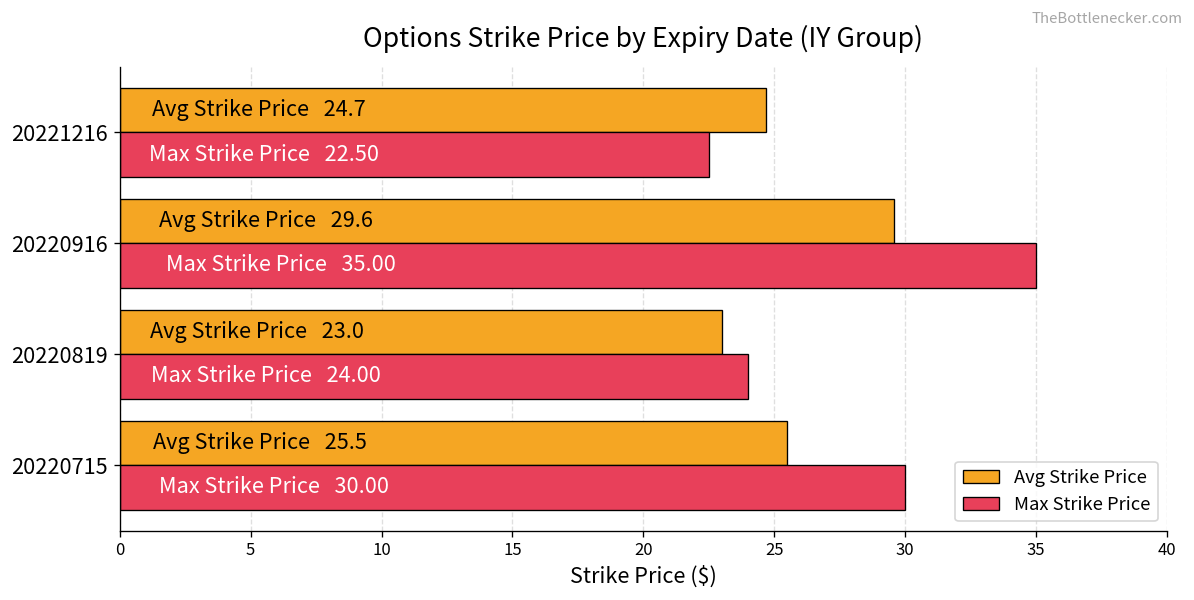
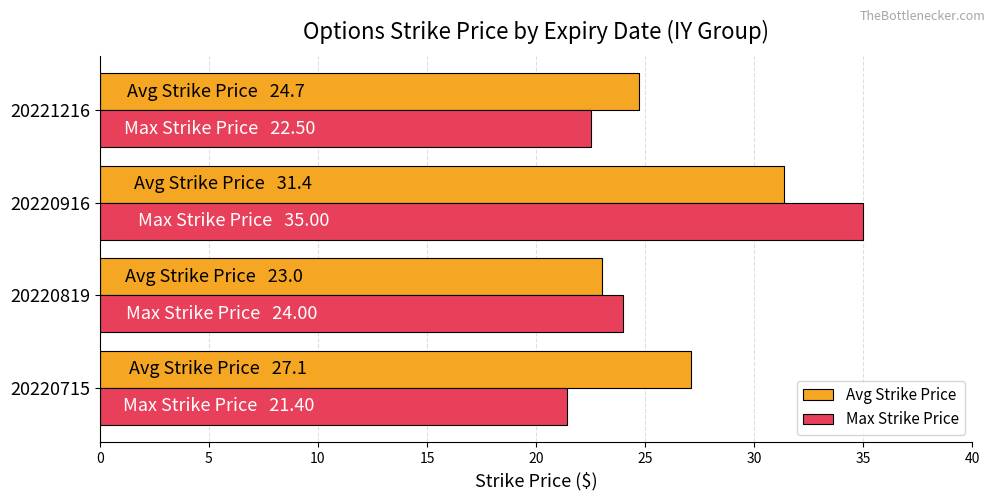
  {
    "Avg Strike Price": {
      "20221216": 24.7,
-     "20220916": 29.6,
+     "20220916": 31.4,
      "20220819": 23.0,
-     "20220715": 25.5
+     "20220715": 27.1
    },
    "Max Strike Price": {
      "20221216": 22.50,
      "20220916": 35.00,
      "20220819": 24.00,
-     "20220715": 30.00
+     "20220715": 21.40
    }
  }
